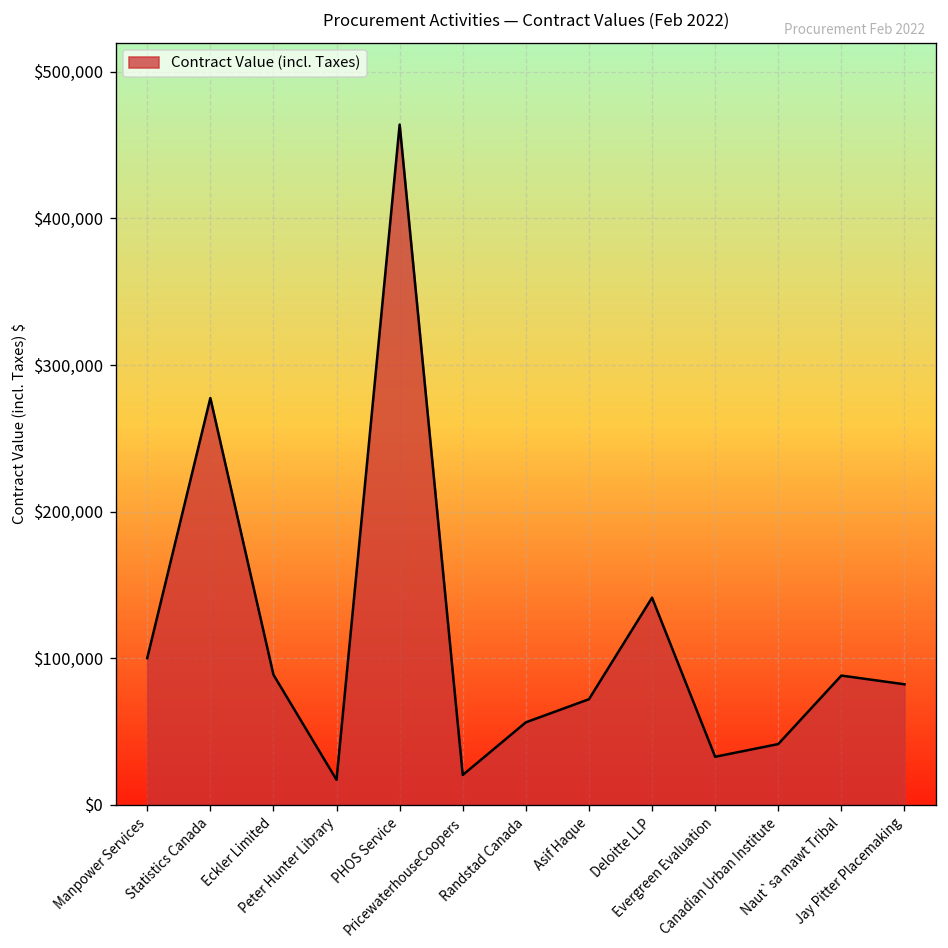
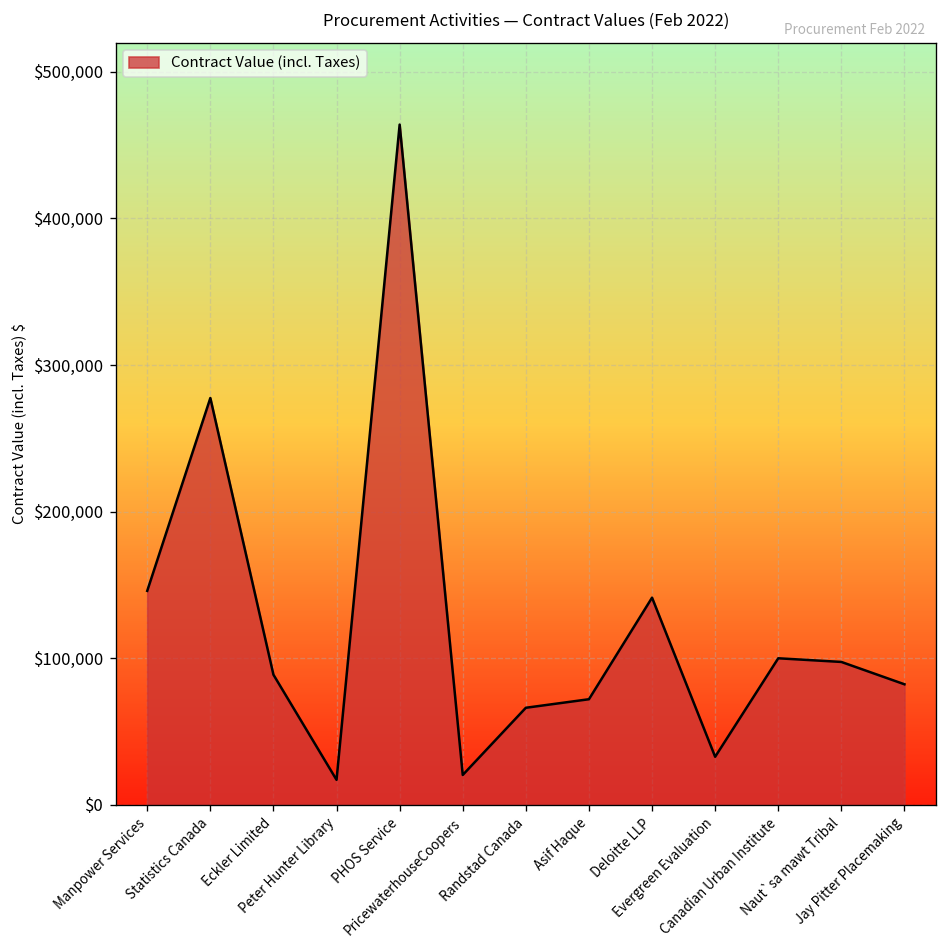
  {
-   "Manpower Services": "$100,000",
+   "Manpower Services": "$146,000",
    "Statistics Canada": "$277,000",
    "Eckler Limited": "$89,000",
    "Peter Hunter Library": "$17,000",
    "PHOS Service": "$464,000",
    "PricewaterhouseCoopers": "$20,000",
-   "Randstad Canada": "$56,000",
+   "Randstad Canada": "$66,000",
    "Asif Haque": "$72,000",
    "Deloitte LLP": "$141,000",
    "Evergreen Evaluation": "$33,000",
-   "Canadian Urban Institute": "$41,000",
-   "Naut`sa mawt Tribal": "$88,000",
+   "Canadian Urban Institute": "$100,000",
+   "Naut`sa mawt Tribal": "$97,000",
    "Jay Pitter Placemaking": "$82,000"
  }
